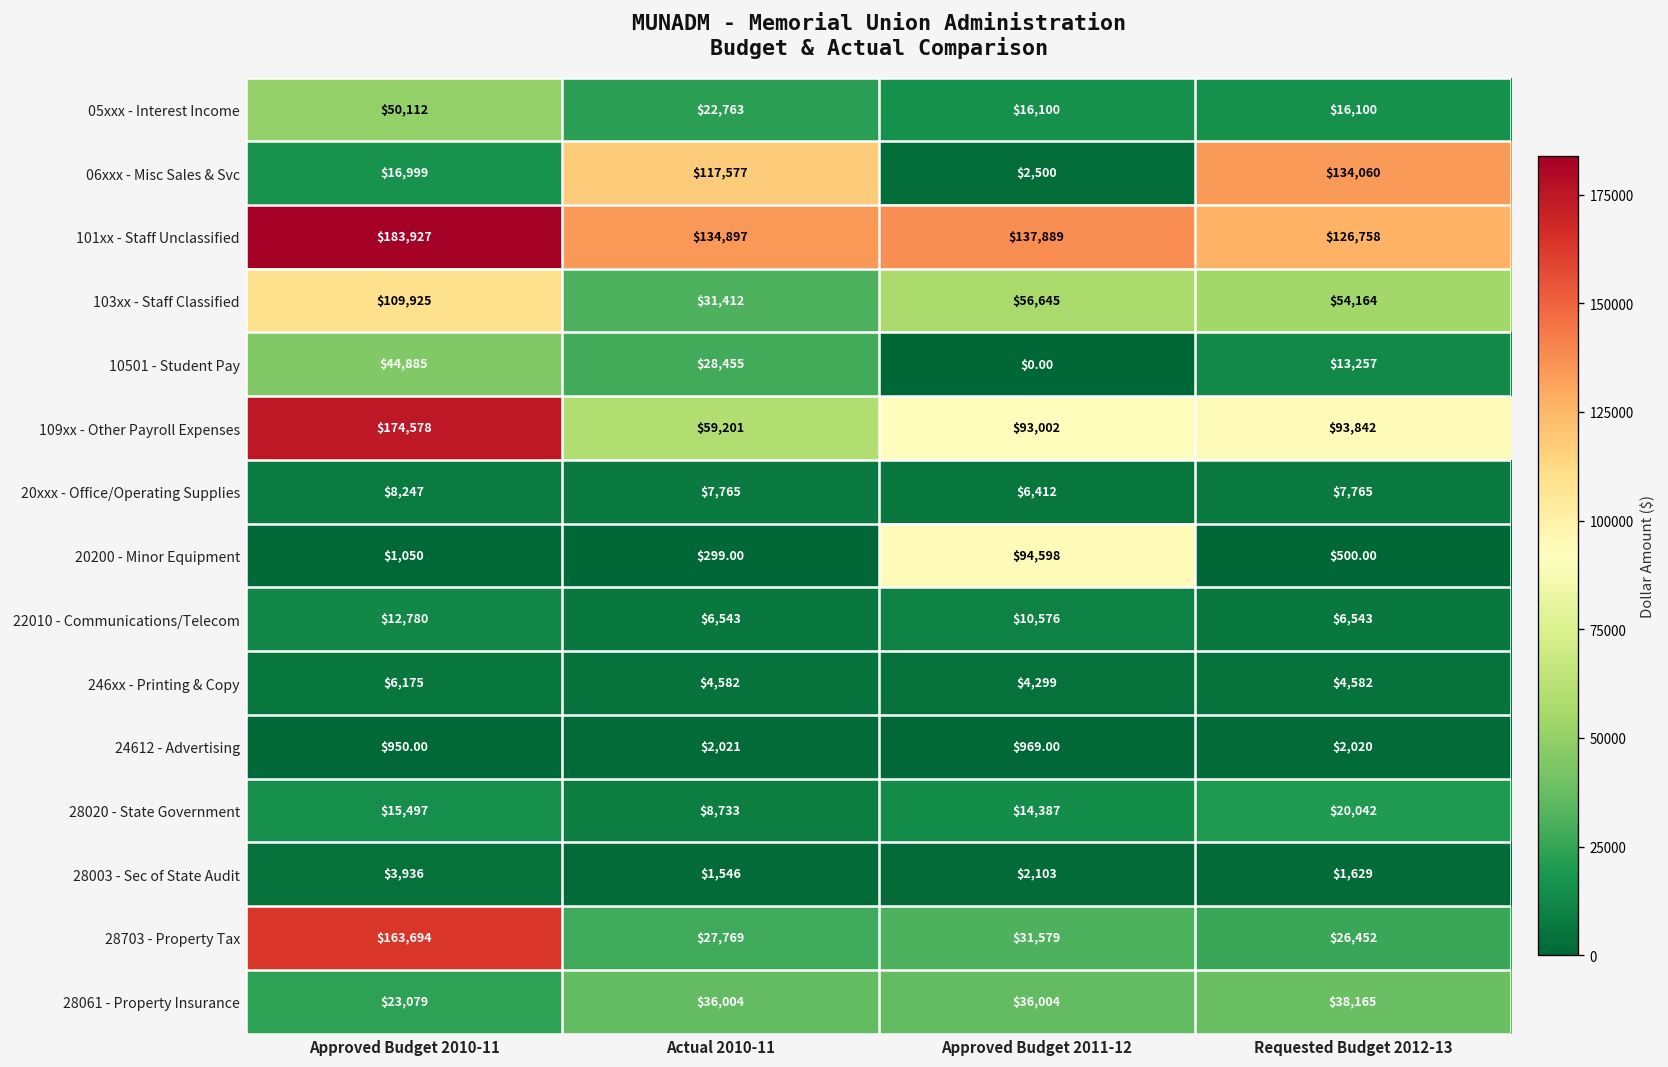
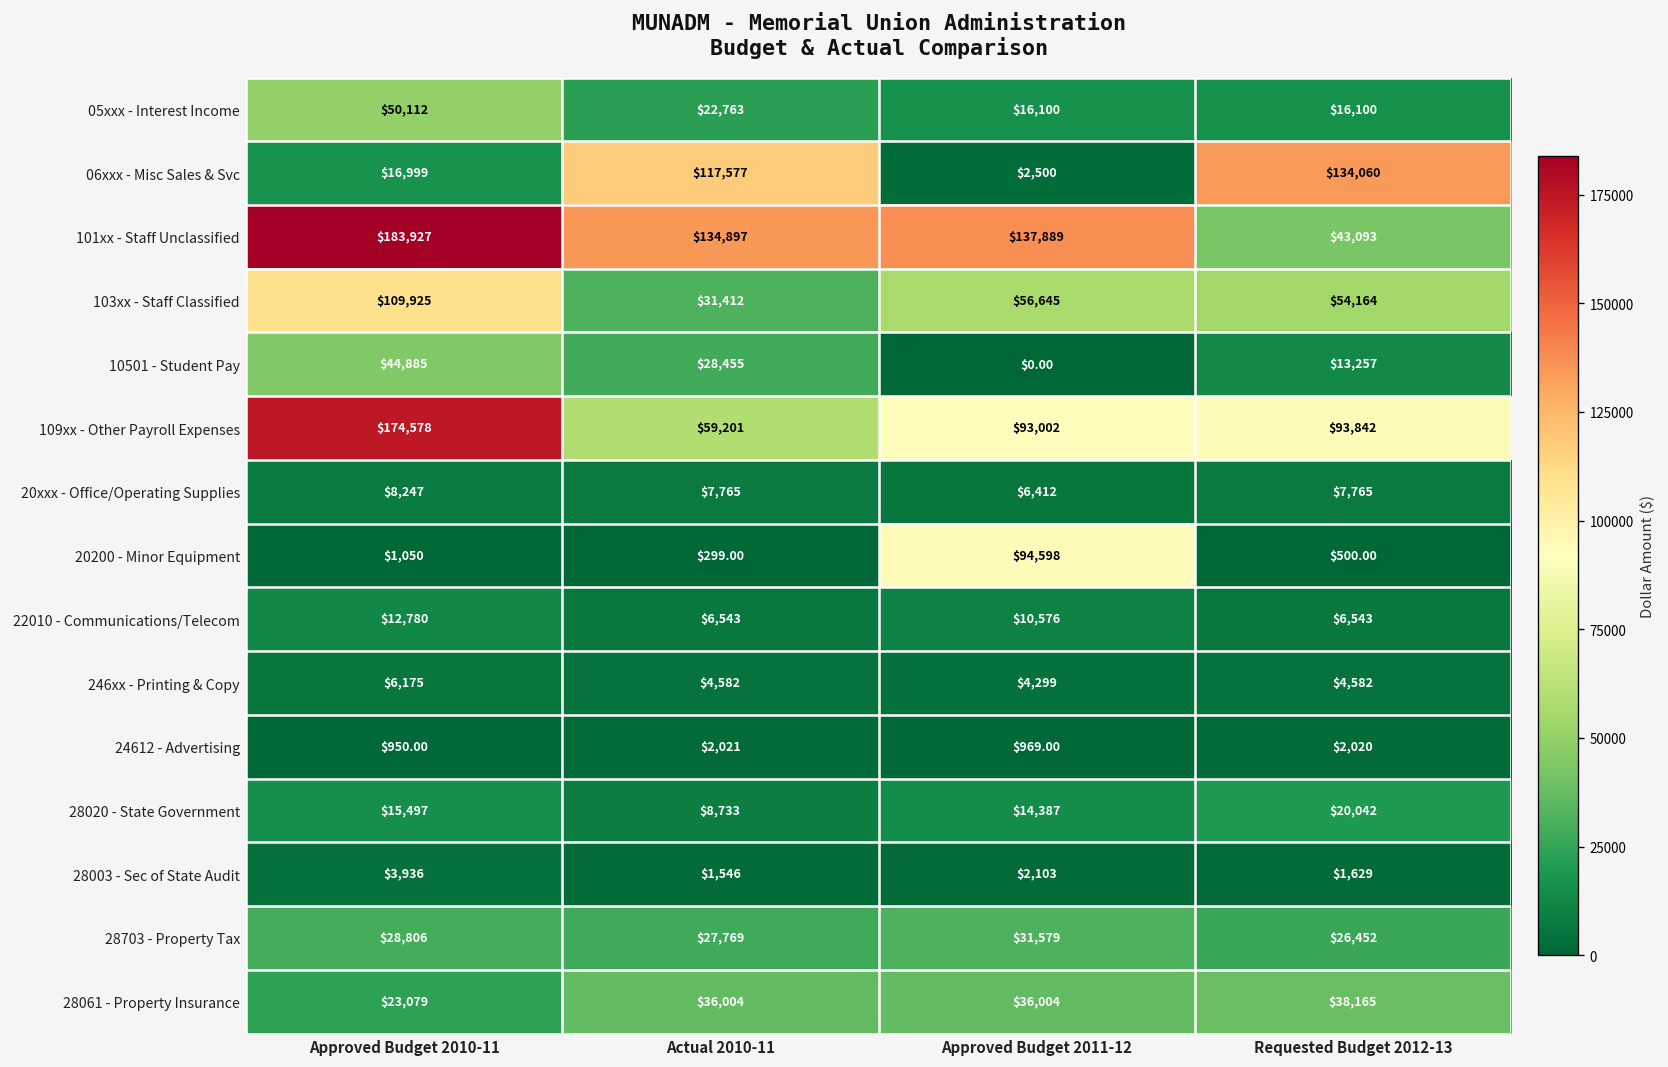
  {
    "05xxx - Interest Income": {
      "Approved Budget 2010-11": "$50,112",
      "Actual 2010-11": "$22,763",
      "Approved Budget 2011-12": "$16,100",
      "Requested Budget 2012-13": "$16,100"
    },
    "06xxx - Misc Sales & Svc": {
      "Approved Budget 2010-11": "$16,999",
      "Actual 2010-11": "$117,577",
      "Approved Budget 2011-12": "$2,500",
      "Requested Budget 2012-13": "$134,060"
    },
    "101xx - Staff Unclassified": {
      "Approved Budget 2010-11": "$183,927",
      "Actual 2010-11": "$134,897",
      "Approved Budget 2011-12": "$137,889",
-     "Requested Budget 2012-13": "$126,758"
+     "Requested Budget 2012-13": "$43,093"
    },
    "103xx - Staff Classified": {
      "Approved Budget 2010-11": "$109,925",
      "Actual 2010-11": "$31,412",
      "Approved Budget 2011-12": "$56,645",
      "Requested Budget 2012-13": "$54,164"
    },
    "10501 - Student Pay": {
      "Approved Budget 2010-11": "$44,885",
      "Actual 2010-11": "$28,455",
      "Approved Budget 2011-12": "$0.00",
      "Requested Budget 2012-13": "$13,257"
    },
    "109xx - Other Payroll Expenses": {
      "Approved Budget 2010-11": "$174,578",
      "Actual 2010-11": "$59,201",
      "Approved Budget 2011-12": "$93,002",
      "Requested Budget 2012-13": "$93,842"
    },
    "20xxx - Office/Operating Supplies": {
      "Approved Budget 2010-11": "$8,247",
      "Actual 2010-11": "$7,765",
      "Approved Budget 2011-12": "$6,412",
      "Requested Budget 2012-13": "$7,765"
    },
    "20200 - Minor Equipment": {
      "Approved Budget 2010-11": "$1,050",
      "Actual 2010-11": "$299.00",
      "Approved Budget 2011-12": "$94,598",
      "Requested Budget 2012-13": "$500.00"
    },
    "22010 - Communications/Telecom": {
      "Approved Budget 2010-11": "$12,780",
      "Actual 2010-11": "$6,543",
      "Approved Budget 2011-12": "$10,576",
      "Requested Budget 2012-13": "$6,543"
    },
    "246xx - Printing & Copy": {
      "Approved Budget 2010-11": "$6,175",
      "Actual 2010-11": "$4,582",
      "Approved Budget 2011-12": "$4,299",
      "Requested Budget 2012-13": "$4,582"
    },
    "24612 - Advertising": {
      "Approved Budget 2010-11": "$950.00",
      "Actual 2010-11": "$2,021",
      "Approved Budget 2011-12": "$969.00",
      "Requested Budget 2012-13": "$2,020"
    },
    "28020 - State Government": {
      "Approved Budget 2010-11": "$15,497",
      "Actual 2010-11": "$8,733",
      "Approved Budget 2011-12": "$14,387",
      "Requested Budget 2012-13": "$20,042"
    },
    "28003 - Sec of State Audit": {
      "Approved Budget 2010-11": "$3,936",
      "Actual 2010-11": "$1,546",
      "Approved Budget 2011-12": "$2,103",
      "Requested Budget 2012-13": "$1,629"
    },
    "28703 - Property Tax": {
-     "Approved Budget 2010-11": "$163,694",
+     "Approved Budget 2010-11": "$28,806",
      "Actual 2010-11": "$27,769",
      "Approved Budget 2011-12": "$31,579",
      "Requested Budget 2012-13": "$26,452"
    },
    "28061 - Property Insurance": {
      "Approved Budget 2010-11": "$23,079",
      "Actual 2010-11": "$36,004",
      "Approved Budget 2011-12": "$36,004",
      "Requested Budget 2012-13": "$38,165"
    }
  }
